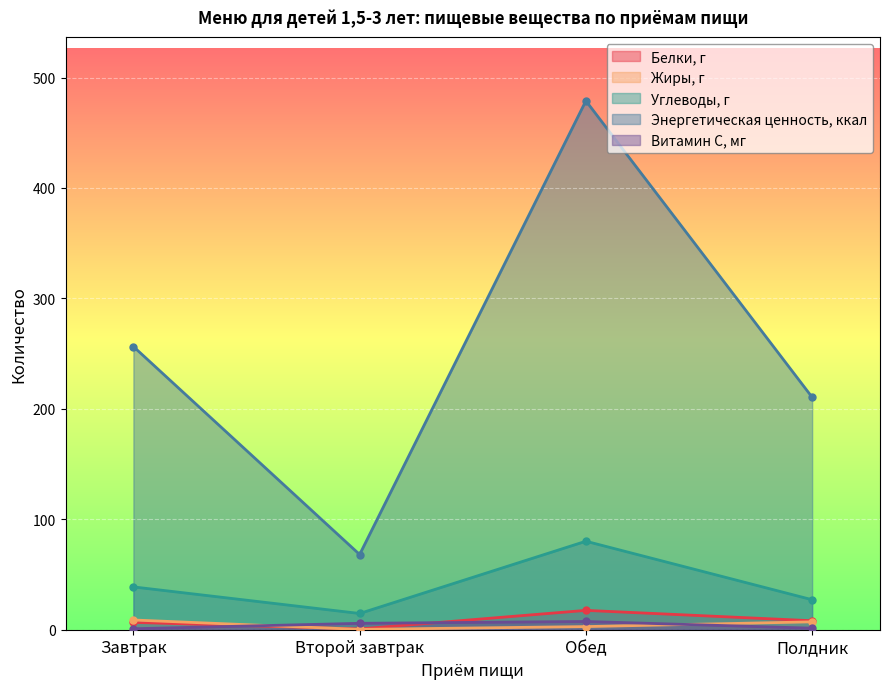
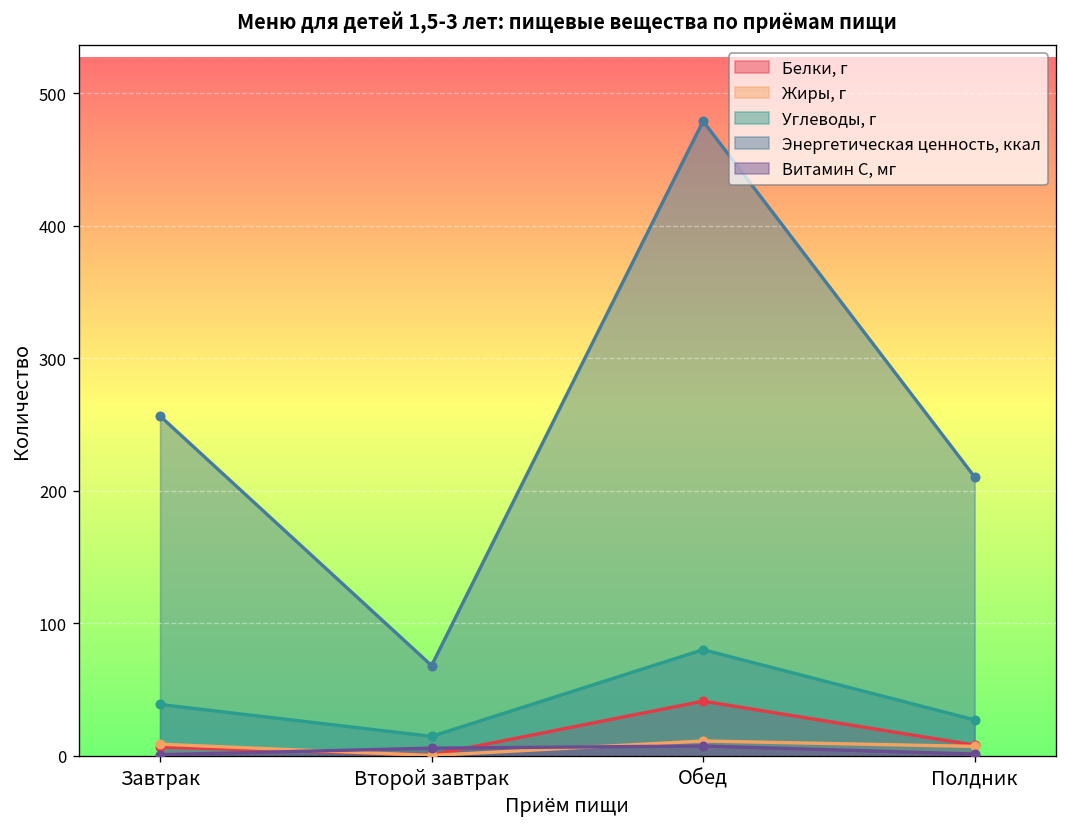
  {
    "Белки, г": {
-     "Обед": 18
+     "Обед": 41
    },
    "Жиры, г": {
-     "Обед": 3
+     "Обед": 11
    }
  }
